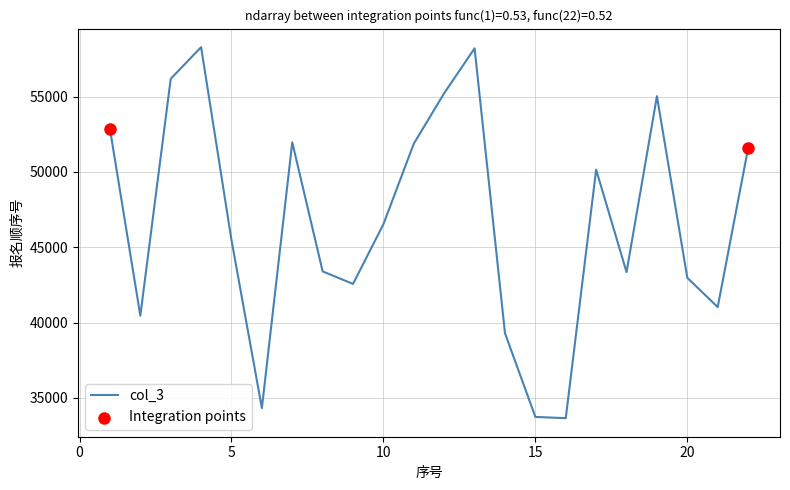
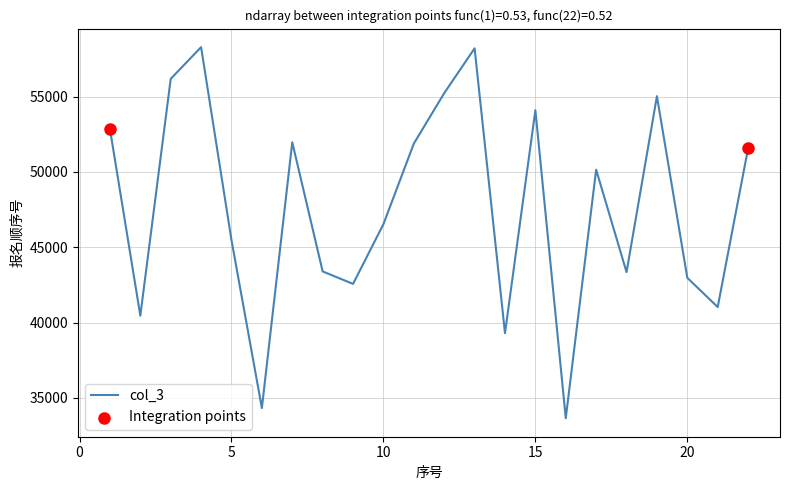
  {
    "col_3": {
      "5": 45500,
      "10": 46500,
-     "15": 33700,
+     "15": 54100,
      "20": 43000
    }
  }
